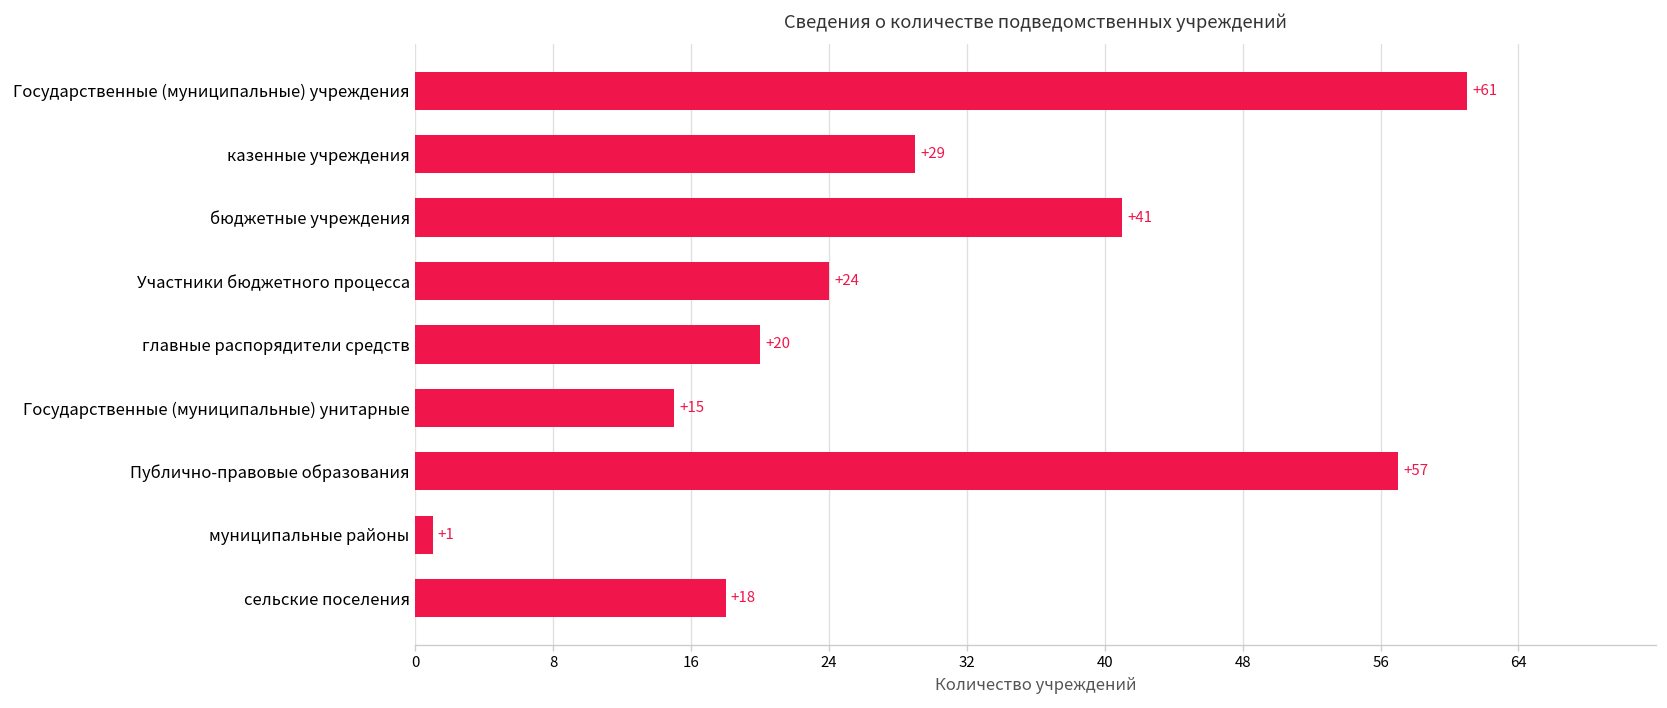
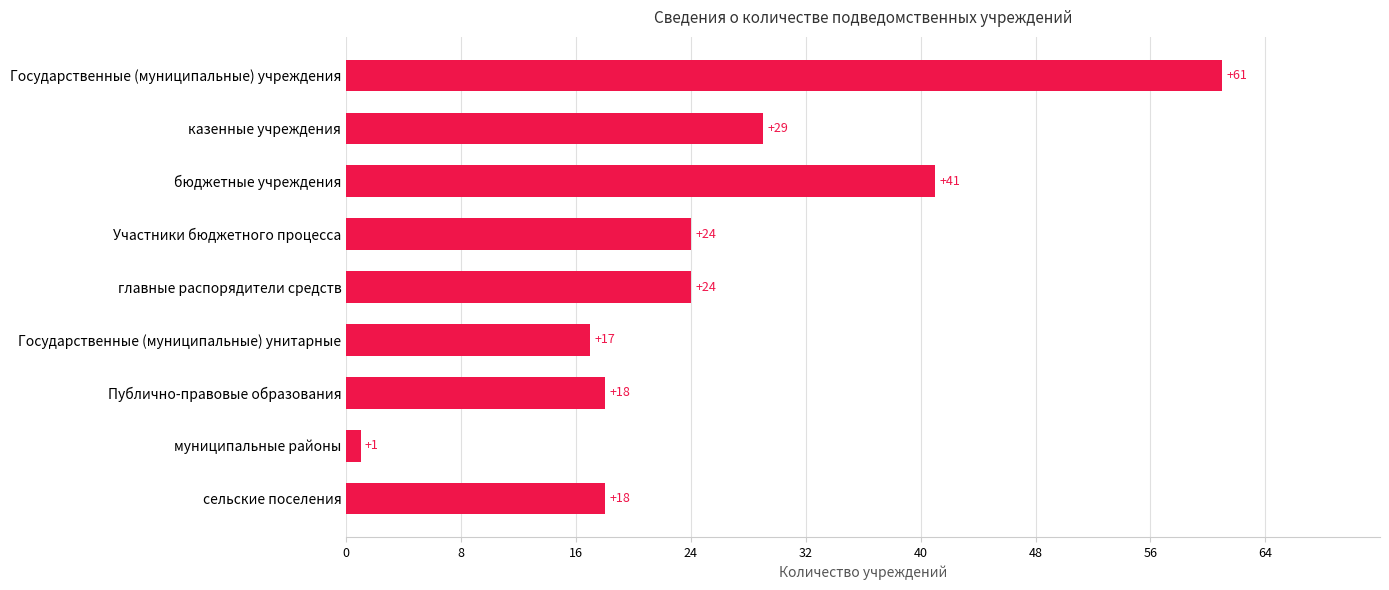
  {
    "Государственные (муниципальные) учреждения": "+61",
    "казенные учреждения": "+29",
    "бюджетные учреждения": "+41",
    "Участники бюджетного процесса": "+24",
-   "главные распорядители средств": "+20",
-   "Государственные (муниципальные) унитарные": "+15",
-   "Публично-правовые образования": "+57",
+   "главные распорядители средств": "+24",
+   "Государственные (муниципальные) унитарные": "+17",
+   "Публично-правовые образования": "+18",
    "муниципальные районы": "+1",
    "сельские поселения": "+18"
  }
